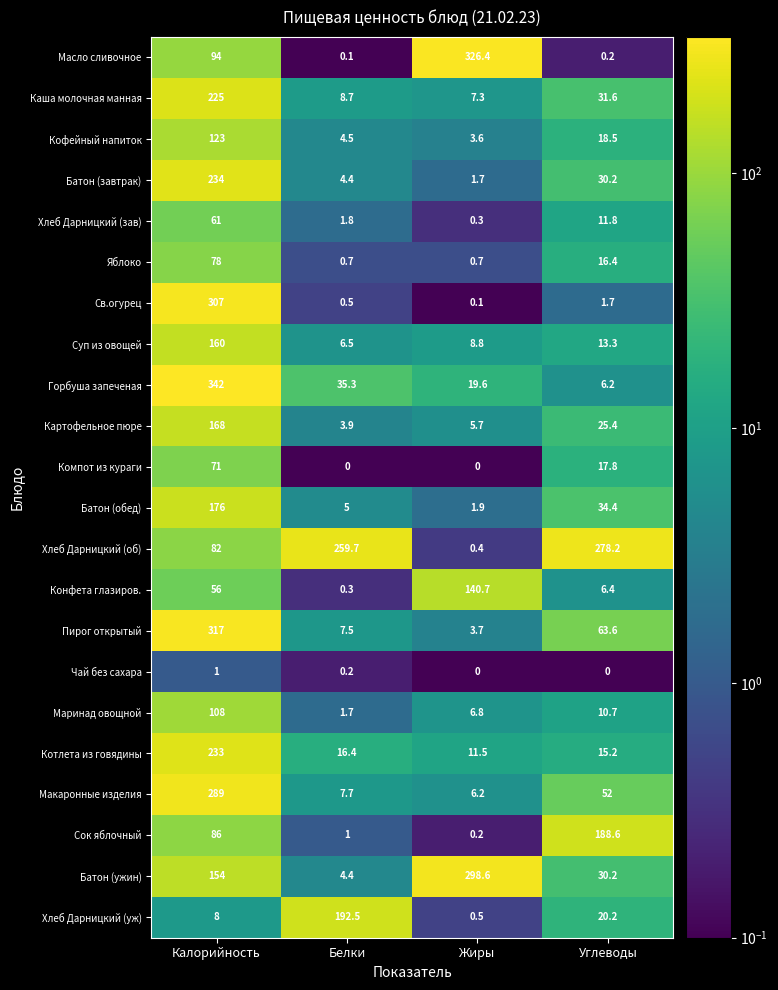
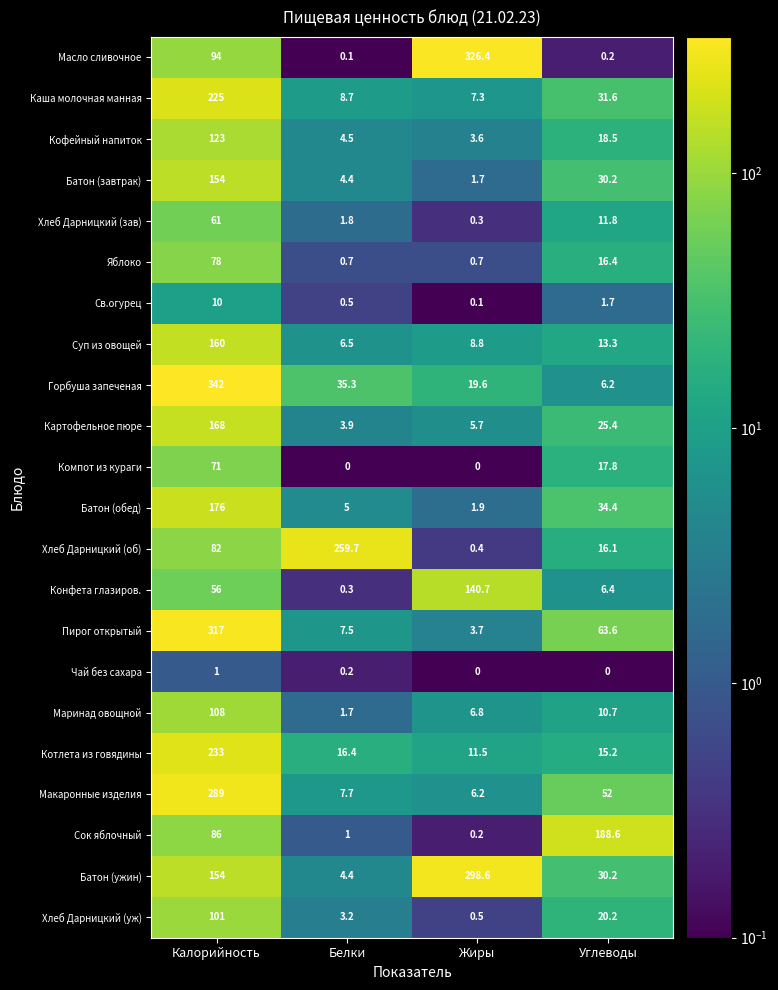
  {
    "Масло сливочное": {
      "Калорийность": 94,
      "Белки": 0.1,
      "Жиры": 326.4,
      "Углеводы": 0.2
    },
    "Каша молочная манная": {
      "Калорийность": 225,
      "Белки": 8.7,
      "Жиры": 7.3,
      "Углеводы": 31.6
    },
    "Кофейный напиток": {
      "Калорийность": 123,
      "Белки": 4.5,
      "Жиры": 3.6,
      "Углеводы": 18.5
    },
    "Батон (завтрак)": {
-     "Калорийность": 234,
+     "Калорийность": 154,
      "Белки": 4.4,
      "Жиры": 1.7,
      "Углеводы": 30.2
    },
    "Хлеб Дарницкий (зав)": {
      "Калорийность": 61,
      "Белки": 1.8,
      "Жиры": 0.3,
      "Углеводы": 11.8
    },
    "Яблоко": {
      "Калорийность": 78,
      "Белки": 0.7,
      "Жиры": 0.7,
      "Углеводы": 16.4
    },
    "Св.огурец": {
-     "Калорийность": 307,
+     "Калорийность": 10,
      "Белки": 0.5,
      "Жиры": 0.1,
      "Углеводы": 1.7
    },
    "Суп из овощей": {
      "Калорийность": 160,
      "Белки": 6.5,
      "Жиры": 8.8,
      "Углеводы": 13.3
    },
    "Горбуша запеченая": {
      "Калорийность": 342,
      "Белки": 35.3,
      "Жиры": 19.6,
      "Углеводы": 6.2
    },
    "Картофельное пюре": {
      "Калорийность": 168,
      "Белки": 3.9,
      "Жиры": 5.7,
      "Углеводы": 25.4
    },
    "Компот из кураги": {
      "Калорийность": 71,
      "Белки": 0,
      "Жиры": 0,
      "Углеводы": 17.8
    },
    "Батон (обед)": {
      "Калорийность": 176,
      "Белки": 5,
      "Жиры": 1.9,
      "Углеводы": 34.4
    },
    "Хлеб Дарницкий (об)": {
      "Калорийность": 82,
      "Белки": 259.7,
      "Жиры": 0.4,
-     "Углеводы": 278.2
+     "Углеводы": 16.1
    },
    "Конфета глазиров.": {
      "Калорийность": 56,
      "Белки": 0.3,
      "Жиры": 140.7,
      "Углеводы": 6.4
    },
    "Пирог открытый": {
      "Калорийность": 317,
      "Белки": 7.5,
      "Жиры": 3.7,
      "Углеводы": 63.6
    },
    "Чай без сахара": {
      "Калорийность": 1,
      "Белки": 0.2,
      "Жиры": 0,
      "Углеводы": 0
    },
    "Маринад овощной": {
      "Калорийность": 108,
      "Белки": 1.7,
      "Жиры": 6.8,
      "Углеводы": 10.7
    },
    "Котлета из говядины": {
      "Калорийность": 233,
      "Белки": 16.4,
      "Жиры": 11.5,
      "Углеводы": 15.2
    },
    "Макаронные изделия": {
      "Калорийность": 289,
      "Белки": 7.7,
      "Жиры": 6.2,
      "Углеводы": 52
    },
    "Сок яблочный": {
      "Калорийность": 86,
      "Белки": 1,
      "Жиры": 0.2,
      "Углеводы": 188.6
    },
    "Батон (ужин)": {
      "Калорийность": 154,
      "Белки": 4.4,
      "Жиры": 298.6,
      "Углеводы": 30.2
    },
    "Хлеб Дарницкий (уж)": {
-     "Калорийность": 8,
-     "Белки": 192.5,
+     "Калорийность": 101,
+     "Белки": 3.2,
      "Жиры": 0.5,
      "Углеводы": 20.2
    }
  }
